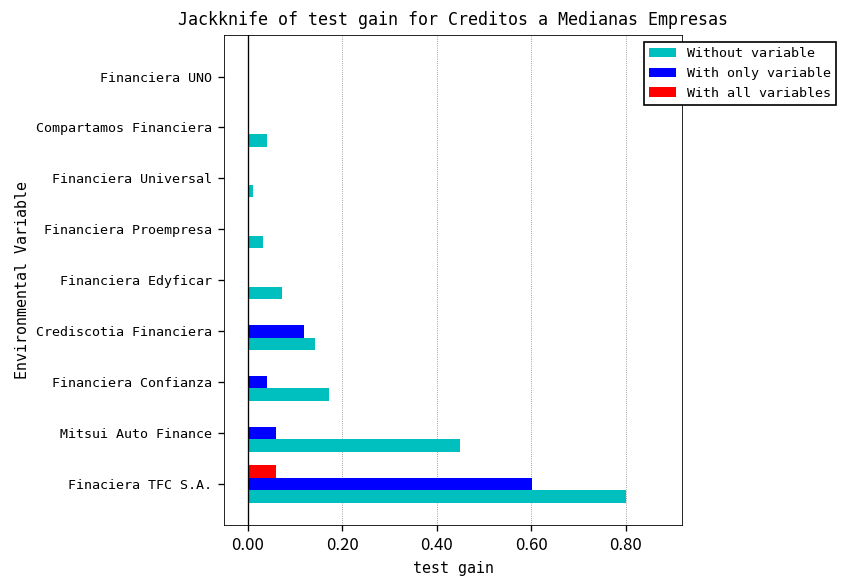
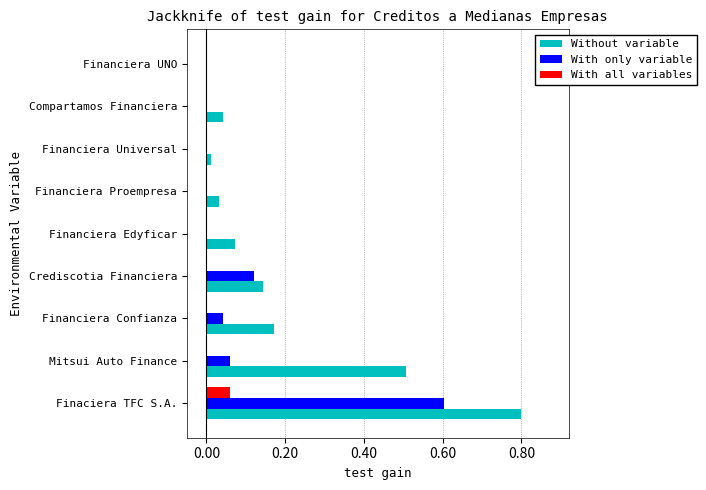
  {
    "Without variable": {
      "Compartamos Financiera": 0.04,
      "Financiera Universal": 0.01,
      "Financiera Proempresa": 0.03,
      "Financiera Edyficar": 0.07,
      "Crediscotia Financiera": 0.14,
      "Financiera Confianza": 0.17,
-     "Mitsui Auto Finance": 0.45,
+     "Mitsui Auto Finance": 0.51,
      "Finaciera TFC S.A.": 0.80
    },
    "With only variable": {
      "Financiera UNO": 0.00,
      "Compartamos Financiera": 0.00,
      "Financiera Universal": 0.00,
      "Financiera Proempresa": 0.00,
      "Crediscotia Financiera": 0.12,
      "Financiera Confianza": 0.04,
      "Mitsui Auto Finance": 0.06,
      "Finaciera TFC S.A.": 0.60
    },
    "With all variables": {
      "Financiera UNO": 0.00,
      "Compartamos Financiera": 0.00,
      "Financiera Universal": 0.00,
      "Financiera Proempresa": 0.00,
      "Financiera Edyficar": 0.00,
      "Crediscotia Financiera": 0.00,
      "Financiera Confianza": 0.00,
      "Mitsui Auto Finance": 0.00,
      "Finaciera TFC S.A.": 0.06
    }
  }
